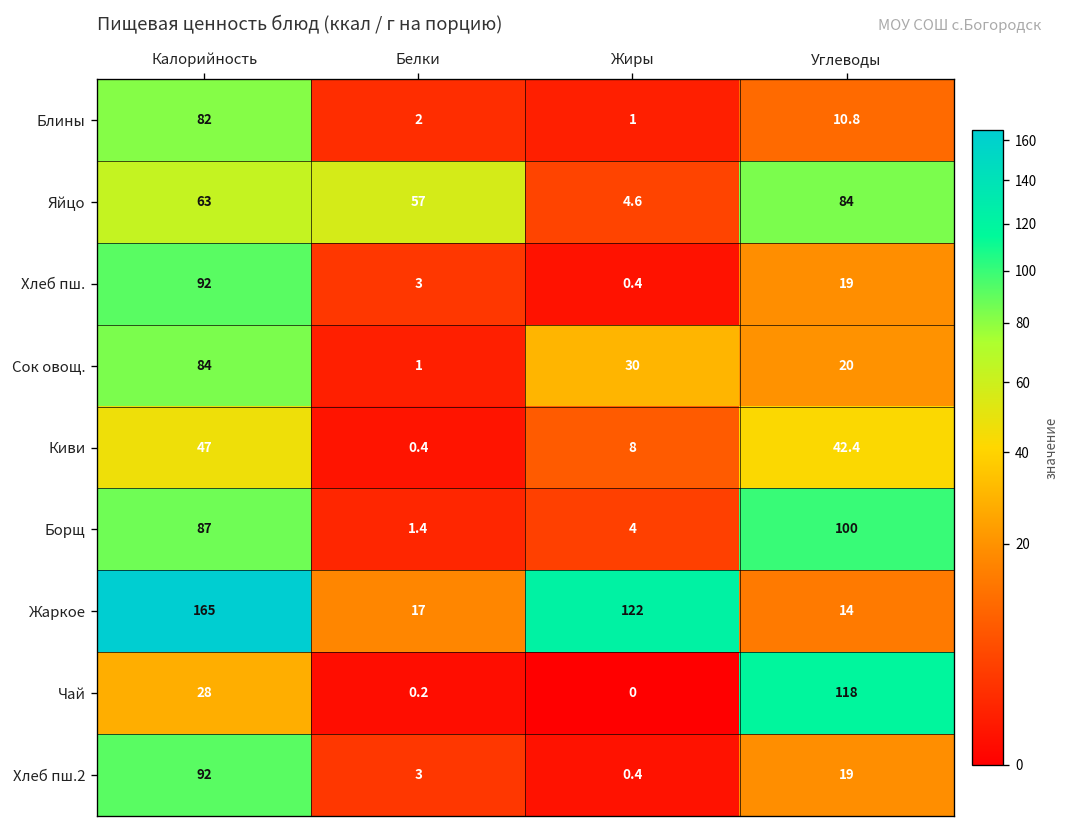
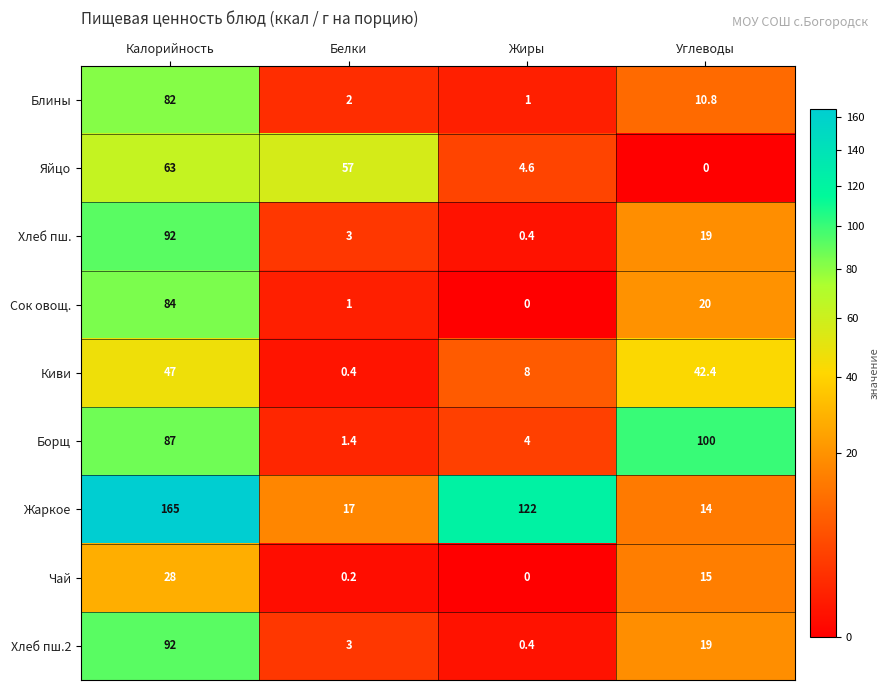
  {
    "Блины": {
      "Калорийность": 82,
      "Белки": 2,
      "Жиры": 1,
      "Углеводы": 10.8
    },
    "Яйцо": {
      "Калорийность": 63,
      "Белки": 57,
      "Жиры": 4.6,
-     "Углеводы": 84
+     "Углеводы": 0
    },
    "Хлеб пш.": {
      "Калорийность": 92,
      "Белки": 3,
      "Жиры": 0.4,
      "Углеводы": 19
    },
    "Сок овощ.": {
      "Калорийность": 84,
      "Белки": 1,
-     "Жиры": 30,
+     "Жиры": 0,
      "Углеводы": 20
    },
    "Киви": {
      "Калорийность": 47,
      "Белки": 0.4,
      "Жиры": 8,
      "Углеводы": 42.4
    },
    "Борщ": {
      "Калорийность": 87,
      "Белки": 1.4,
      "Жиры": 4,
      "Углеводы": 100
    },
    "Жаркое": {
      "Калорийность": 165,
      "Белки": 17,
      "Жиры": 122,
      "Углеводы": 14
    },
    "Чай": {
      "Калорийность": 28,
      "Белки": 0.2,
      "Жиры": 0,
-     "Углеводы": 118
+     "Углеводы": 15
    },
    "Хлеб пш.2": {
      "Калорийность": 92,
      "Белки": 3,
      "Жиры": 0.4,
      "Углеводы": 19
    }
  }
